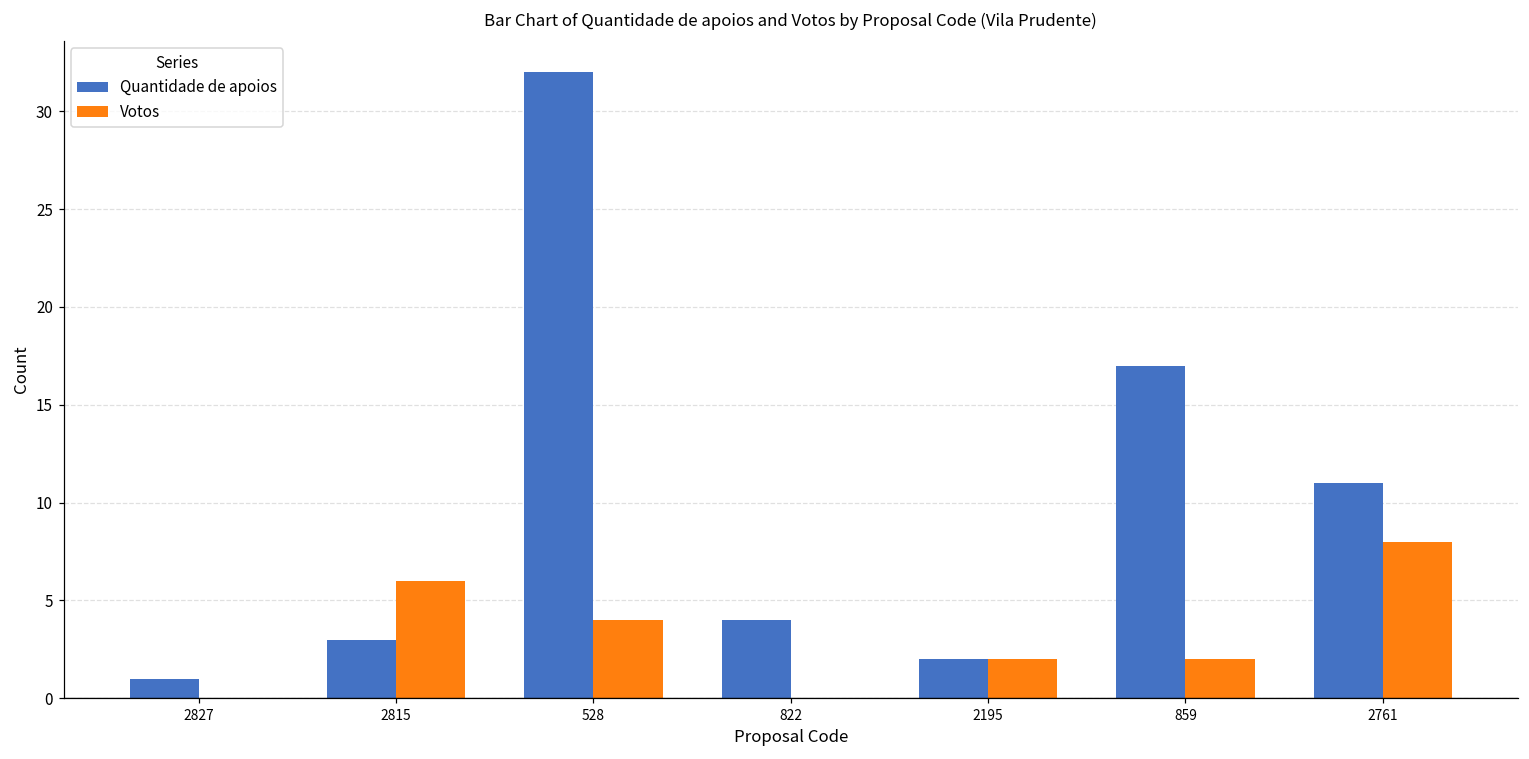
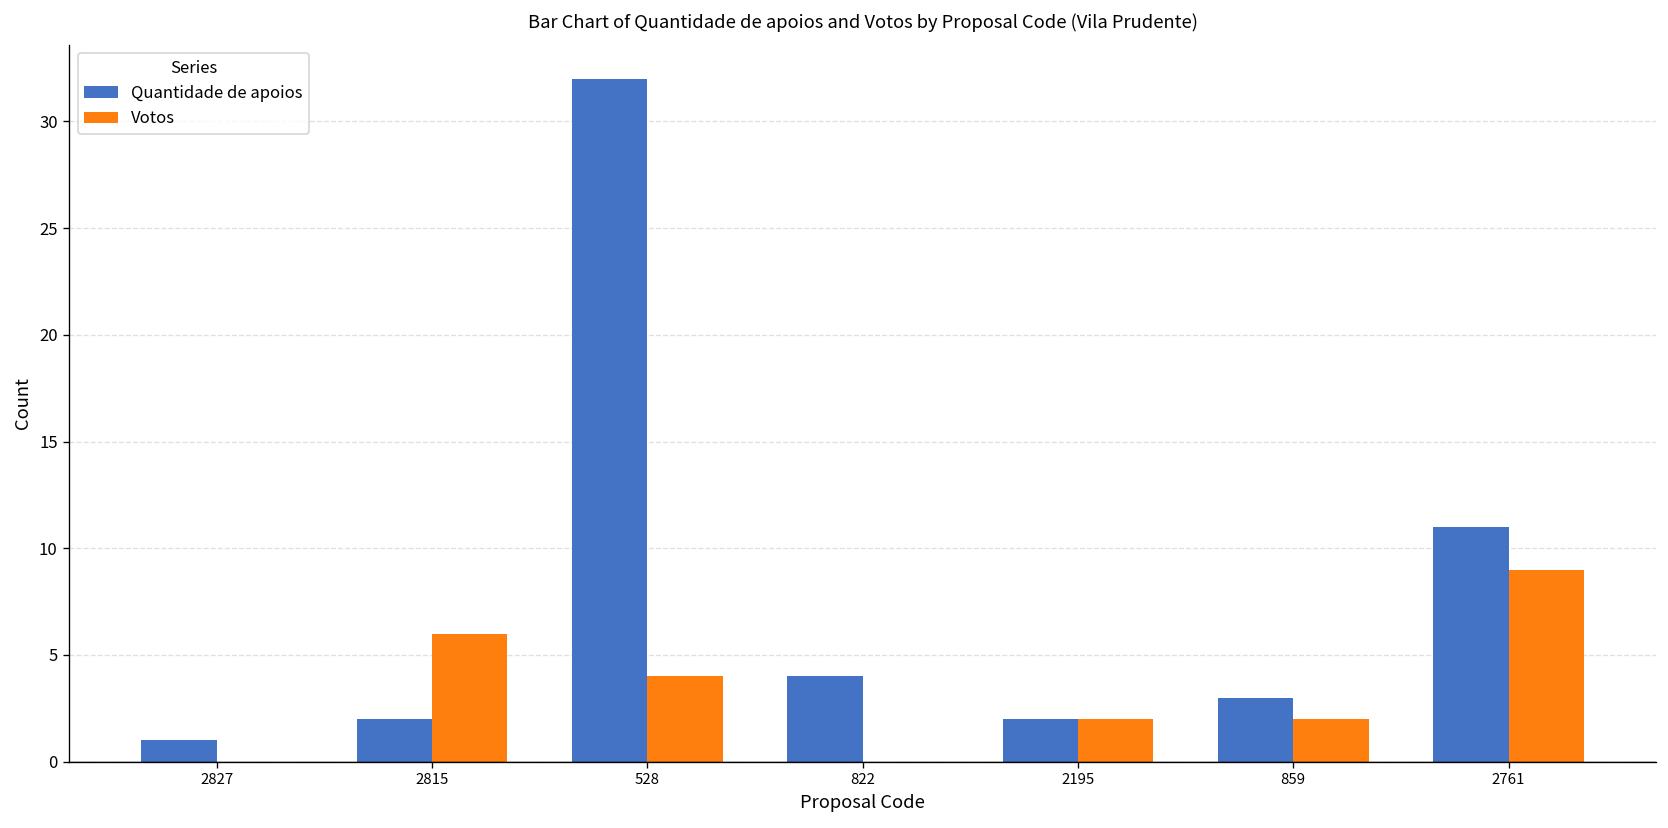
  {
    "Quantidade de apoios": {
      "2827": 1,
-     "2815": 3,
+     "2815": 2,
      "528": 32,
      "822": 4,
      "2195": 2,
-     "859": 17,
+     "859": 3,
      "2761": 11
    },
    "Votos": {
      "2827": 0,
      "2815": 6,
      "528": 4,
      "822": 0,
      "2195": 2,
      "859": 2,
-     "2761": 8
+     "2761": 9
    }
  }
